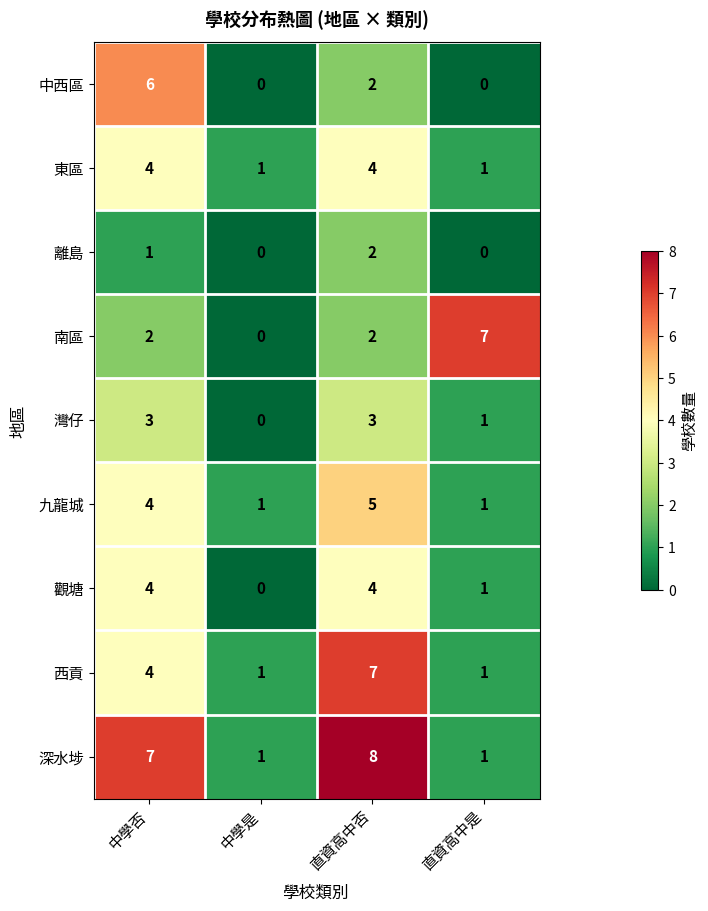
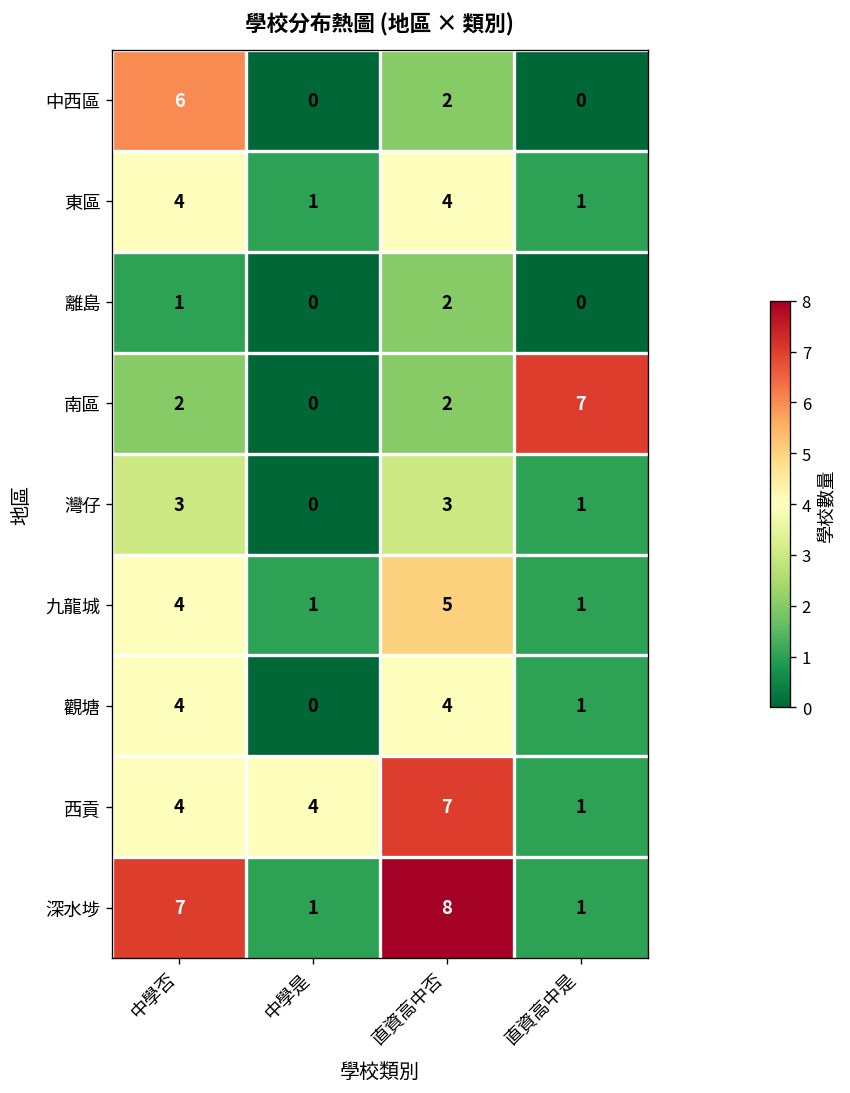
  {
    "中西區": {
      "中學否": 6,
      "中學是": 0,
      "直資高中否": 2,
      "直資高中是": 0
    },
    "東區": {
      "中學否": 4,
      "中學是": 1,
      "直資高中否": 4,
      "直資高中是": 1
    },
    "離島": {
      "中學否": 1,
      "中學是": 0,
      "直資高中否": 2,
      "直資高中是": 0
    },
    "南區": {
      "中學否": 2,
      "中學是": 0,
      "直資高中否": 2,
      "直資高中是": 7
    },
    "灣仔": {
      "中學否": 3,
      "中學是": 0,
      "直資高中否": 3,
      "直資高中是": 1
    },
    "九龍城": {
      "中學否": 4,
      "中學是": 1,
      "直資高中否": 5,
      "直資高中是": 1
    },
    "觀塘": {
      "中學否": 4,
      "中學是": 0,
      "直資高中否": 4,
      "直資高中是": 1
    },
    "西貢": {
      "中學否": 4,
-     "中學是": 1,
+     "中學是": 4,
      "直資高中否": 7,
      "直資高中是": 1
    },
    "深水埗": {
      "中學否": 7,
      "中學是": 1,
      "直資高中否": 8,
      "直資高中是": 1
    }
  }
